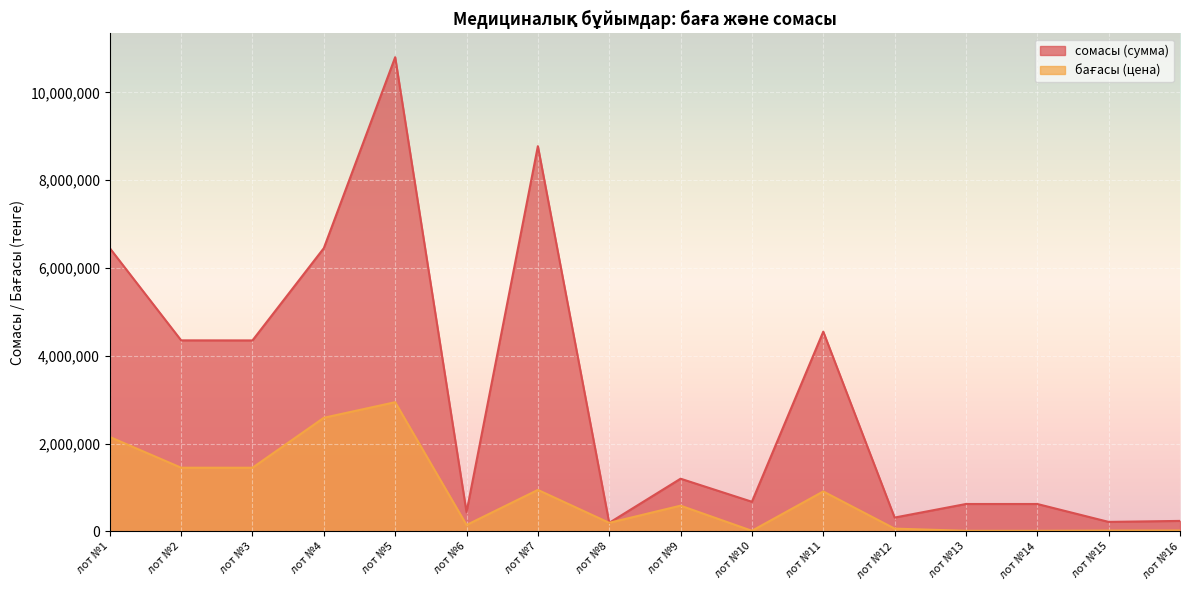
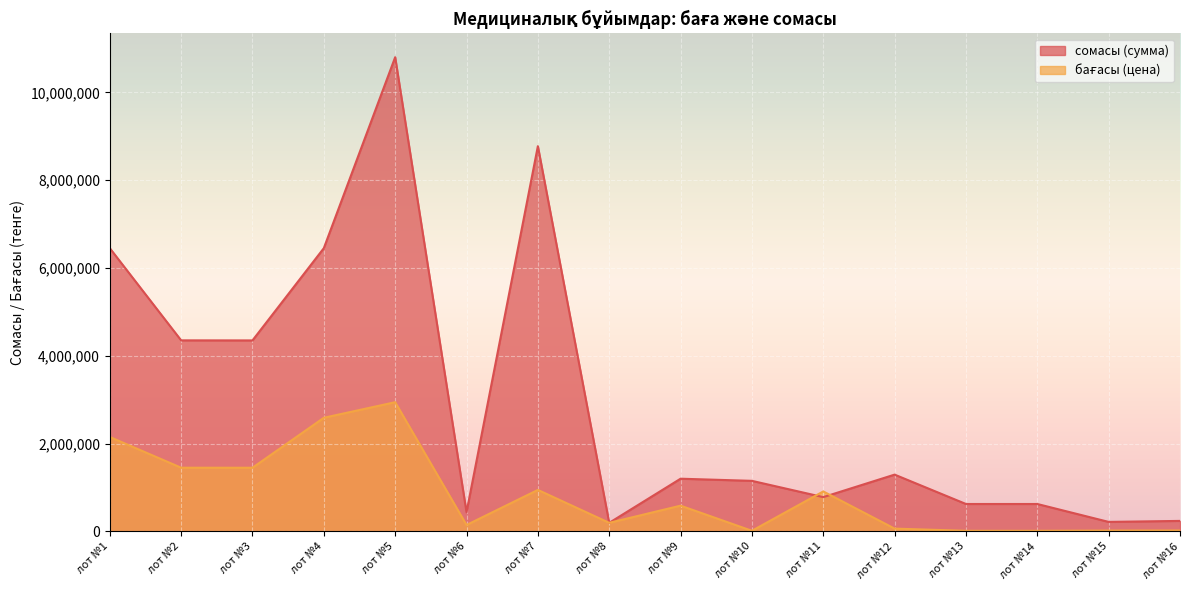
  {
    "сомасы (сумма)": {
      "лот №1": "6,500,000",
      "лот №2": "4,400,000",
      "лот №3": "4,400,000",
      "лот №4": "6,500,000",
      "лот №5": "10,800,000",
      "лот №6": "400,000",
      "лот №7": "8,800,000",
      "лот №9": "1,200,000",
-     "лот №10": "700,000",
-     "лот №11": "4,600,000",
-     "лот №12": "300,000",
+     "лот №10": "1,200,000",
+     "лот №11": "800,000",
+     "лот №12": "1,300,000",
      "лот №13": "600,000",
      "лот №14": "600,000",
      "лот №15": "200,000",
      "лот №16": "200,000"
    },
    "бағасы (цена)": {
      "лот №1": "2,200,000",
      "лот №2": "1,500,000",
      "лот №3": "1,500,000",
      "лот №4": "2,600,000",
      "лот №5": "2,900,000",
      "лот №6": "100,000",
      "лот №7": "900,000",
      "лот №9": "600,000",
      "лот №10": "0",
      "лот №11": "900,000",
      "лот №12": "100,000",
      "лот №13": "0",
      "лот №14": "0",
      "лот №15": "0",
      "лот №16": "0"
    }
  }
